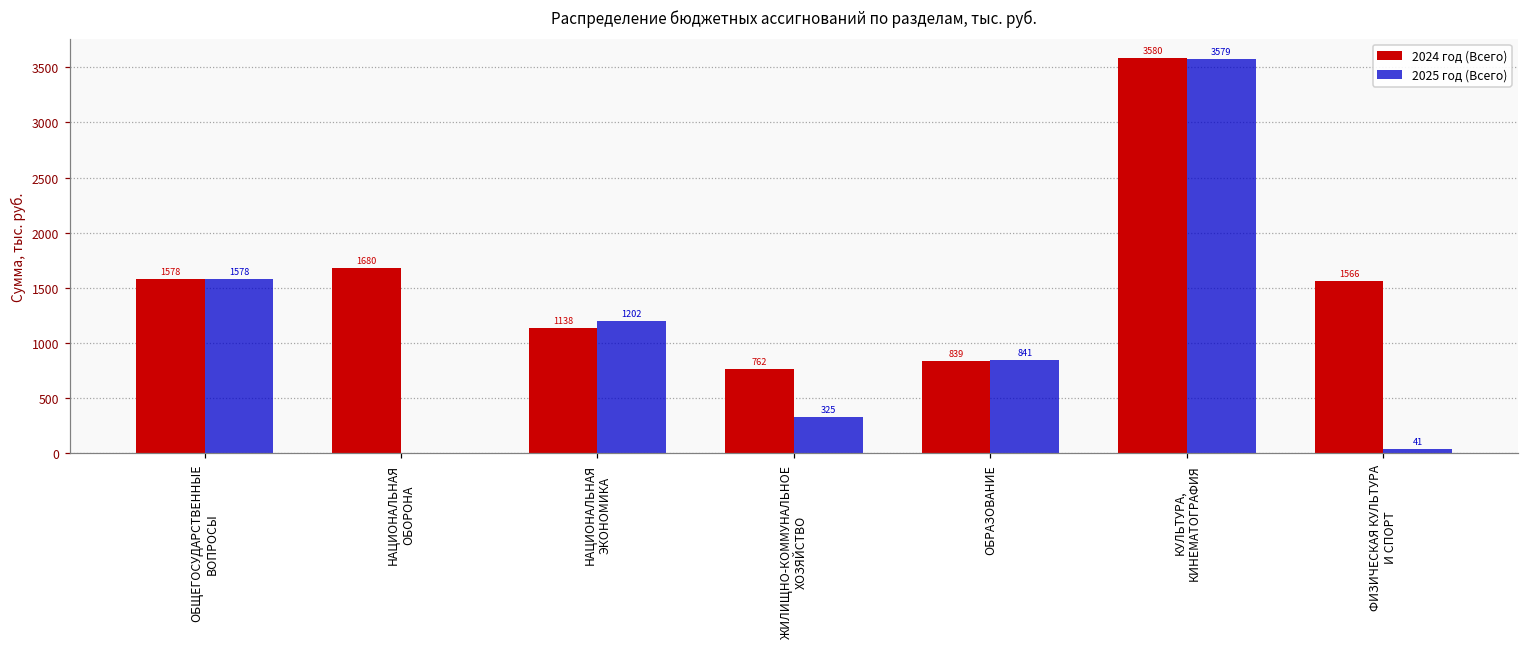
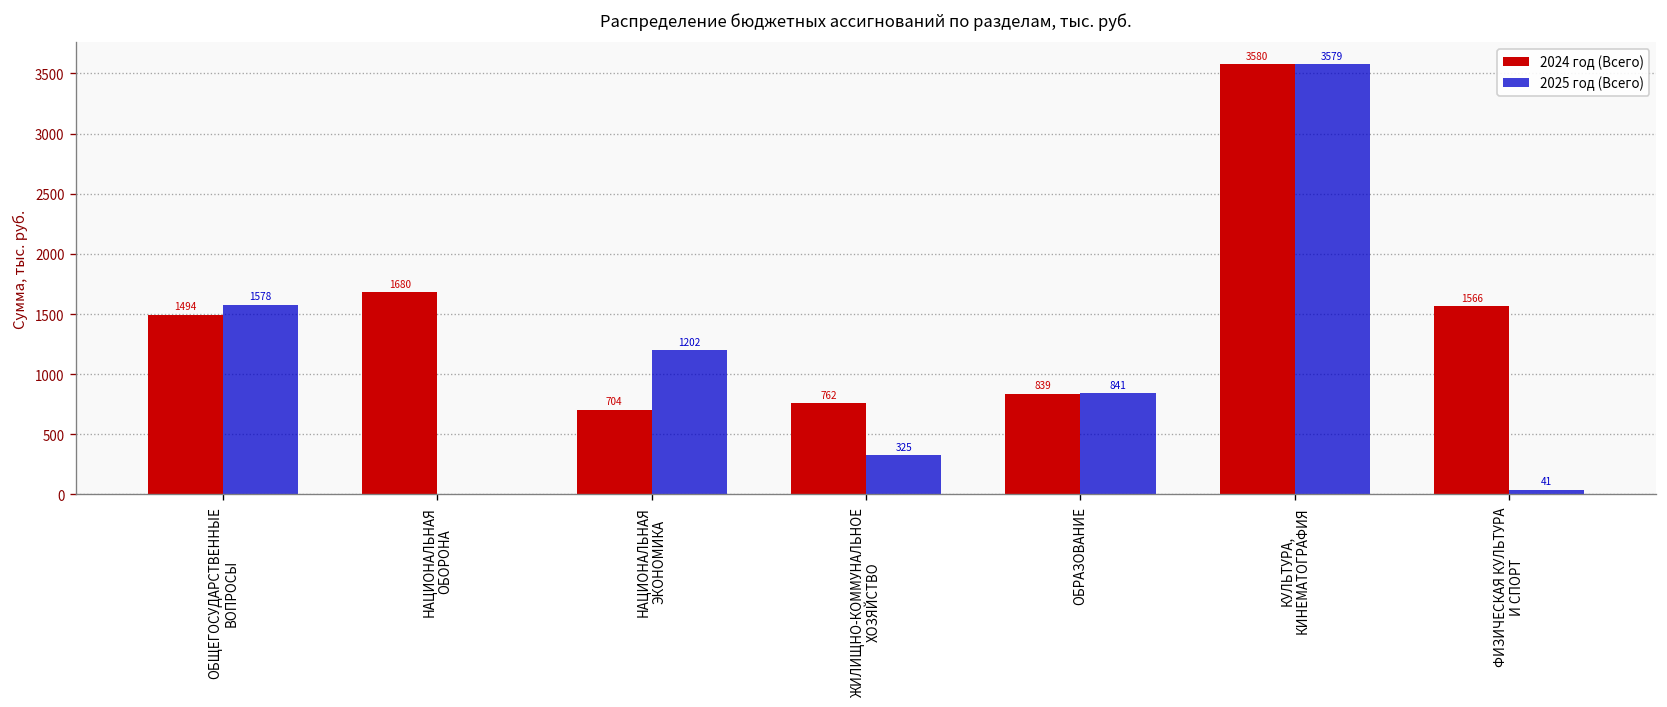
  {
    "2024 год (Всего)": {
-     "ОБЩЕГОСУДАРСТВЕННЫЕ ВОПРОСЫ": 1578,
+     "ОБЩЕГОСУДАРСТВЕННЫЕ ВОПРОСЫ": 1494,
      "НАЦИОНАЛЬНАЯ ОБОРОНА": 1680,
-     "НАЦИОНАЛЬНАЯ ЭКОНОМИКА": 1138,
+     "НАЦИОНАЛЬНАЯ ЭКОНОМИКА": 704,
      "ЖИЛИЩНО-КОММУНАЛЬНОЕ ХОЗЯЙСТВО": 762,
      "ОБРАЗОВАНИЕ": 839,
      "КУЛЬТУРА, КИНЕМАТОГРАФИЯ": 3580,
      "ФИЗИЧЕСКАЯ КУЛЬТУРА И СПОРТ": 1566
    },
    "2025 год (Всего)": {
      "ОБЩЕГОСУДАРСТВЕННЫЕ ВОПРОСЫ": 1578,
      "НАЦИОНАЛЬНАЯ ЭКОНОМИКА": 1202,
      "ЖИЛИЩНО-КОММУНАЛЬНОЕ ХОЗЯЙСТВО": 325,
      "ОБРАЗОВАНИЕ": 841,
      "КУЛЬТУРА, КИНЕМАТОГРАФИЯ": 3579,
      "ФИЗИЧЕСКАЯ КУЛЬТУРА И СПОРТ": 41
    }
  }
